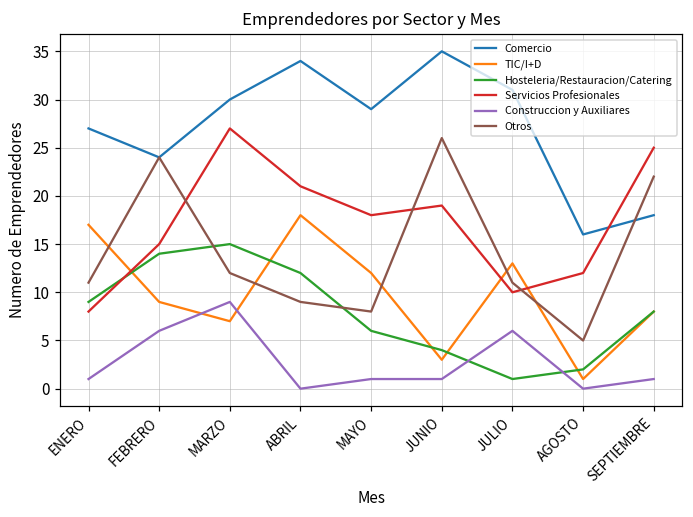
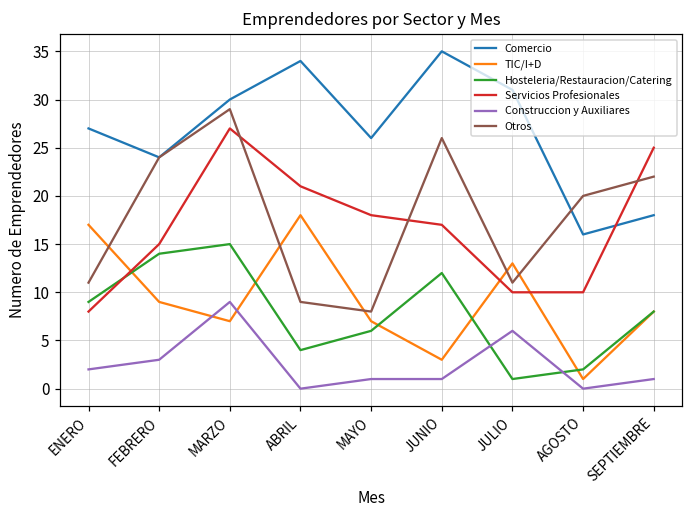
  {
    "Comercio": {
      "ENERO": 27,
      "MARZO": 30,
      "ABRIL": 34,
-     "MAYO": 29,
+     "MAYO": 26,
      "JUNIO": 35,
      "AGOSTO": 16,
      "SEPTIEMBRE": 18
    },
    "TIC/I+D": {
      "ENERO": 17,
      "FEBRERO": 9,
      "MARZO": 7,
      "ABRIL": 18,
-     "MAYO": 12,
+     "MAYO": 7,
      "JUNIO": 3,
      "JULIO": 13,
      "AGOSTO": 1
    },
    "Hosteleria/Restauracion/Catering": {
      "ENERO": 9,
      "FEBRERO": 14,
      "MARZO": 15,
-     "ABRIL": 12,
+     "ABRIL": 4,
      "MAYO": 6,
-     "JUNIO": 4,
+     "JUNIO": 12,
      "JULIO": 1,
      "AGOSTO": 2
    },
    "Servicios Profesionales": {
      "ENERO": 8,
      "FEBRERO": 15,
      "MARZO": 27,
      "ABRIL": 21,
      "MAYO": 18,
-     "JUNIO": 19,
+     "JUNIO": 17,
      "JULIO": 10,
-     "AGOSTO": 12,
+     "AGOSTO": 10,
      "SEPTIEMBRE": 25
    },
    "Construccion y Auxiliares": {
-     "ENERO": 1,
-     "FEBRERO": 6,
+     "ENERO": 2,
+     "FEBRERO": 3,
      "MARZO": 9,
      "ABRIL": 0,
      "MAYO": 1,
      "JUNIO": 1,
      "JULIO": 6,
      "AGOSTO": 0,
      "SEPTIEMBRE": 1
    },
    "Otros": {
      "ENERO": 11,
-     "MARZO": 12,
+     "MARZO": 29,
      "ABRIL": 9,
      "MAYO": 8,
      "JUNIO": 26,
      "JULIO": 11,
-     "AGOSTO": 5,
+     "AGOSTO": 20,
      "SEPTIEMBRE": 22
    }
  }
